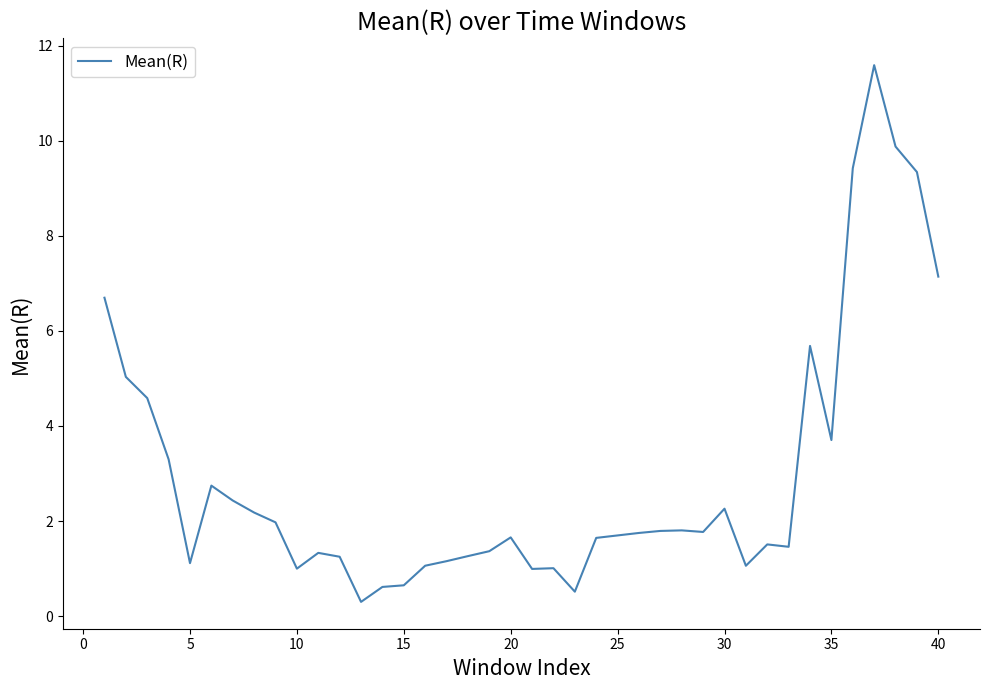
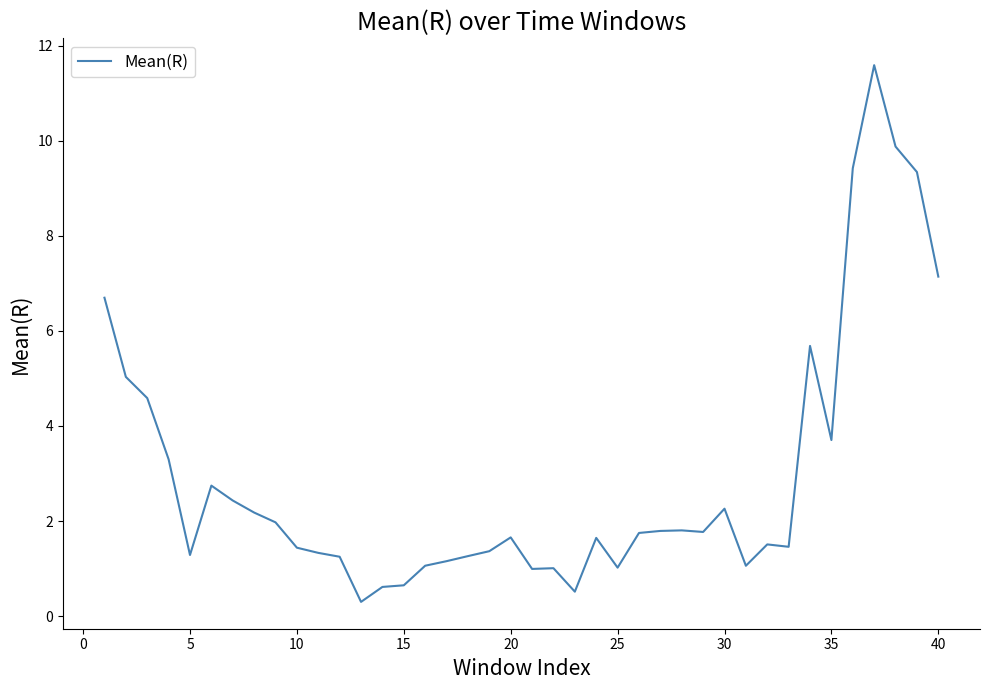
  {
-   "5": 1.1,
-   "10": 1.0,
+   "5": 1.3,
+   "10": 1.4,
    "15": 0.6,
    "20": 1.7,
-   "25": 1.7,
+   "25": 1.0,
    "30": 2.3,
    "35": 3.7,
    "40": 7.1
  }
